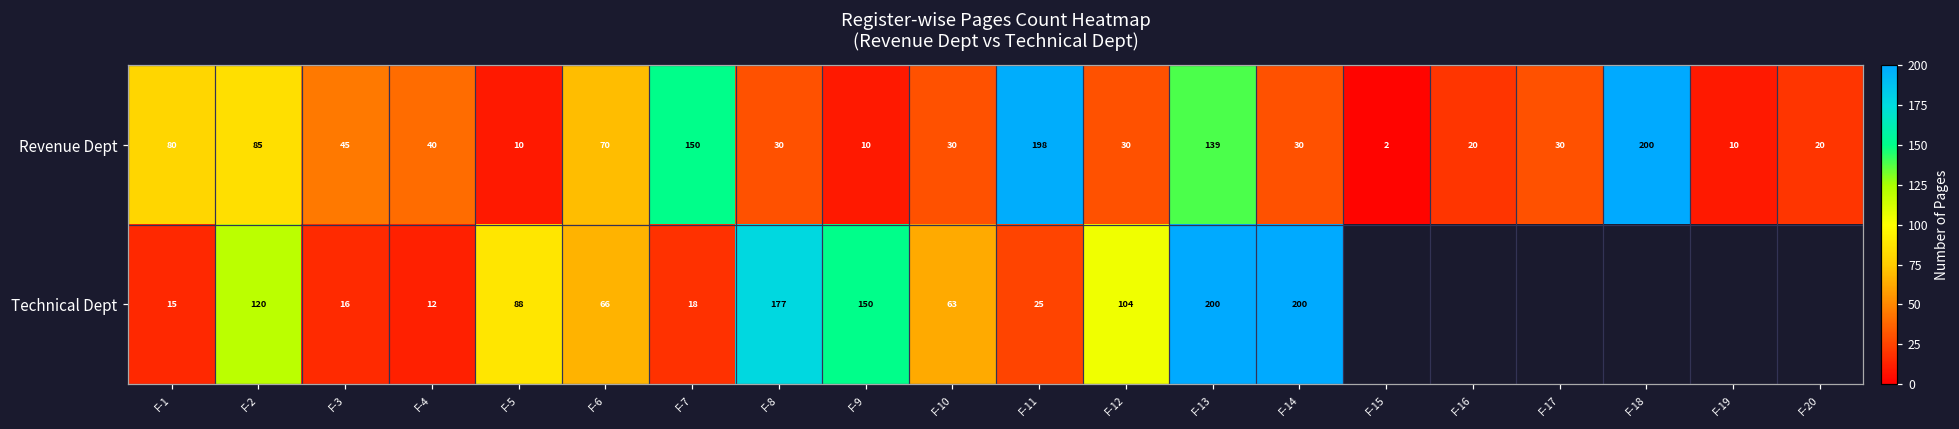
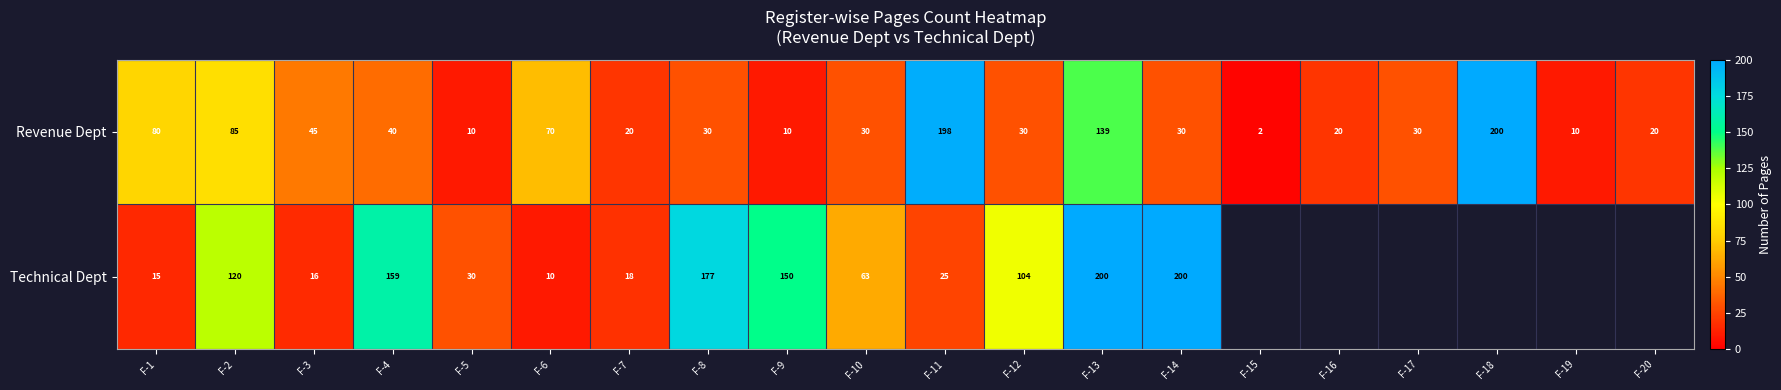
  {
    "Revenue Dept": {
      "F-1": 80,
      "F-2": 85,
      "F-3": 45,
      "F-4": 40,
      "F-5": 10,
      "F-6": 70,
-     "F-7": 150,
+     "F-7": 20,
      "F-8": 30,
      "F-9": 10,
      "F-10": 30,
      "F-11": 198,
      "F-12": 30,
      "F-13": 139,
      "F-14": 30,
      "F-15": 2,
      "F-16": 20,
      "F-17": 30,
      "F-18": 200,
      "F-19": 10,
      "F-20": 20
    },
    "Technical Dept": {
      "F-1": 15,
      "F-2": 120,
      "F-3": 16,
-     "F-4": 12,
-     "F-5": 88,
-     "F-6": 66,
+     "F-4": 159,
+     "F-5": 30,
+     "F-6": 10,
      "F-7": 18,
      "F-8": 177,
      "F-9": 150,
      "F-10": 63,
      "F-11": 25,
      "F-12": 104,
      "F-13": 200,
      "F-14": 200
    }
  }
